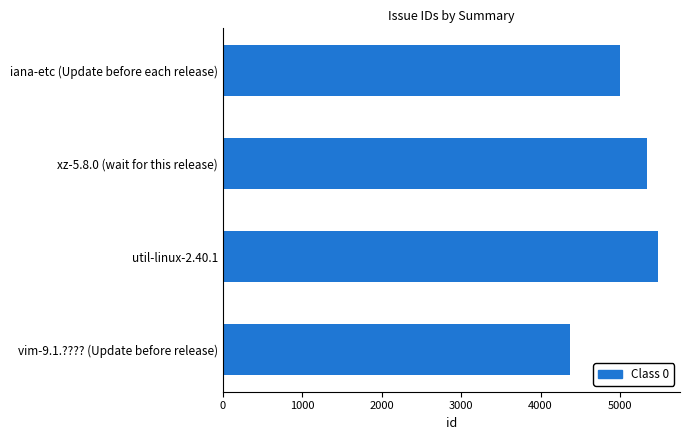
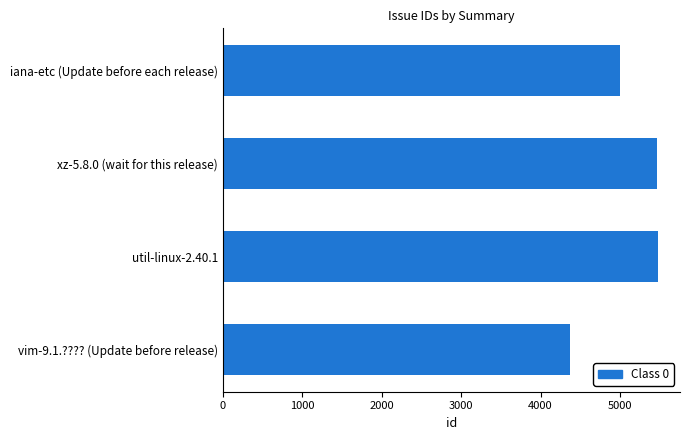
  {
    "iana-etc (Update before each release)": 5000,
-   "xz-5.8.0 (wait for this release)": 5300,
+   "xz-5.8.0 (wait for this release)": 5500,
    "util-linux-2.40.1": 5500,
    "vim-9.1.???? (Update before release)": 4400
  }
